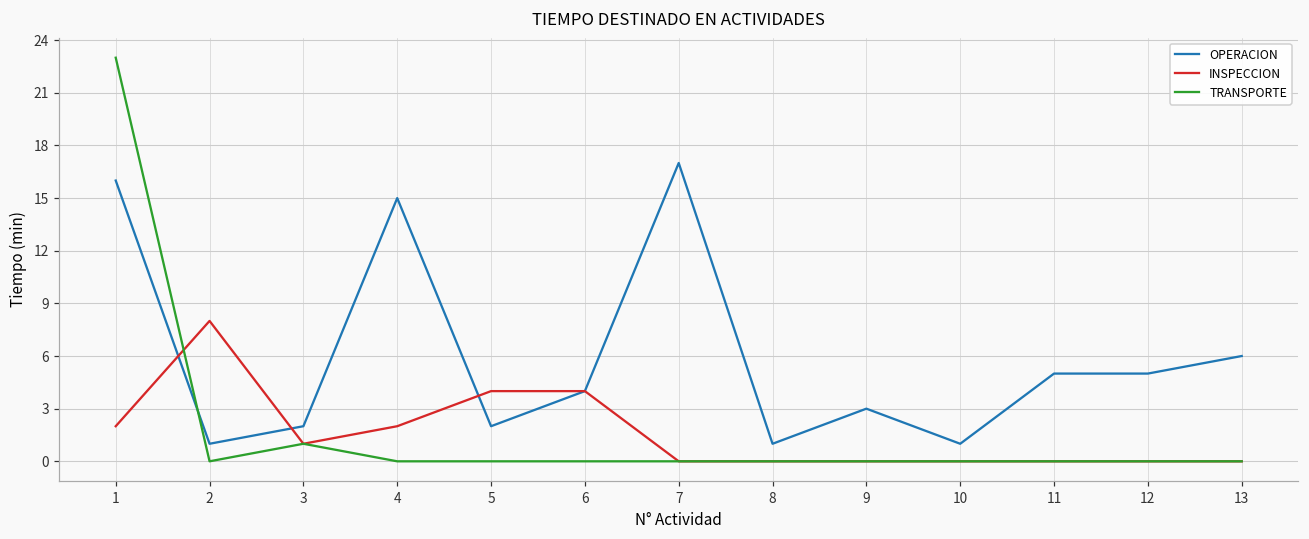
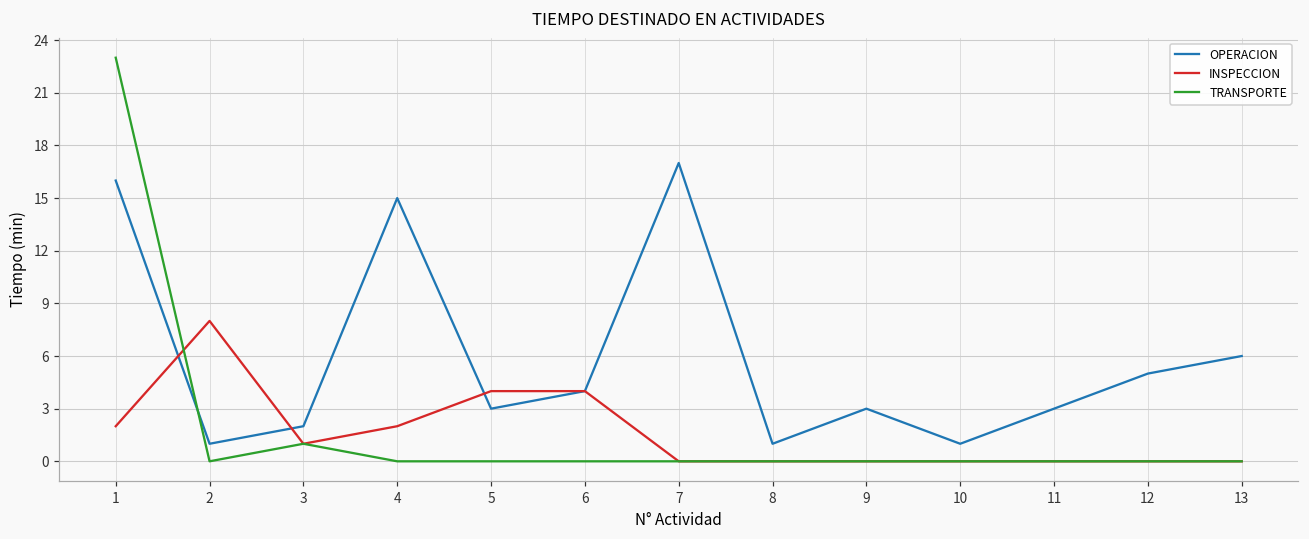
  {
    "OPERACION": {
      "1": 16,
      "2": 1,
      "3": 2,
      "4": 15,
-     "5": 2,
+     "5": 3,
      "7": 17,
      "8": 1,
      "9": 3,
      "10": 1,
-     "11": 5,
+     "11": 3,
      "12": 5,
      "13": 6
    },
    "INSPECCION": {
      "1": 2,
      "2": 8,
      "4": 2,
      "5": 4
    },
    "TRANSPORTE": {
      "1": 23,
      "2": 0,
      "4": 0,
      "5": 0,
      "6": 0
    }
  }
